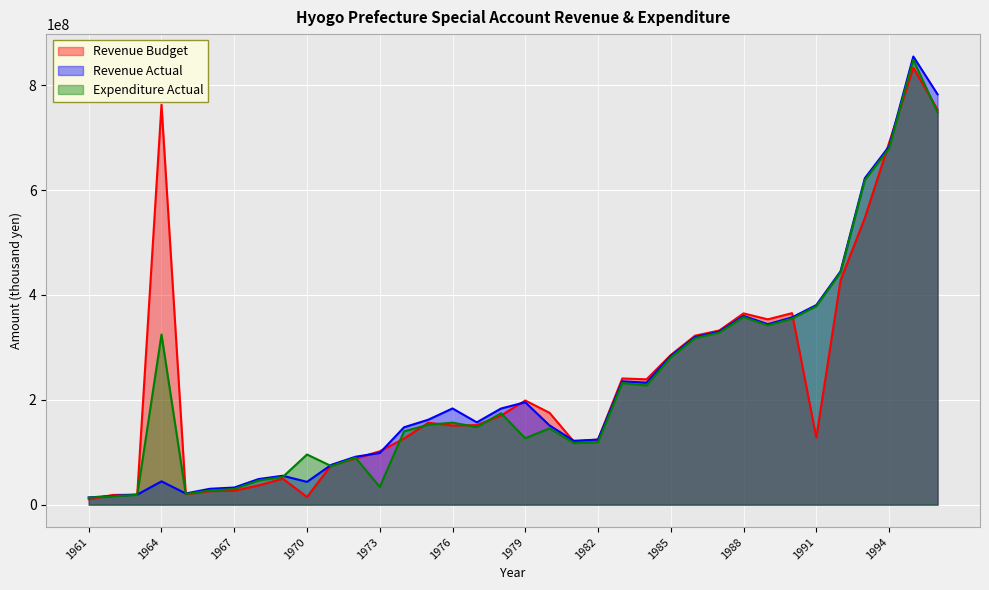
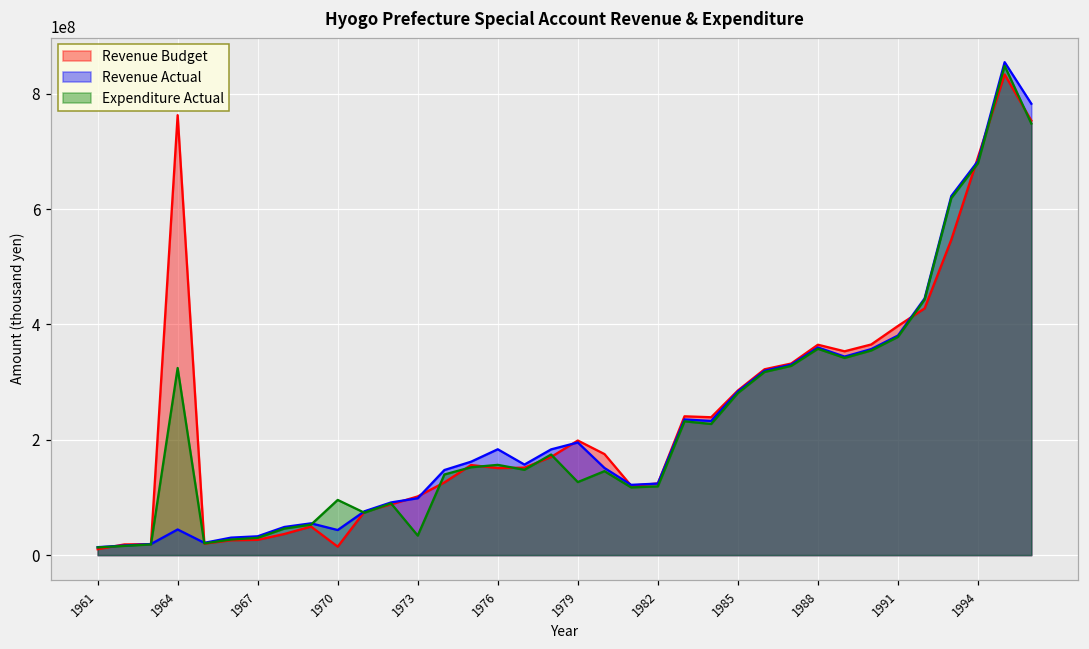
  {
    "Revenue Budget": {
      "1964": 760000000,
      "1970": 10000000,
      "1976": 150000000,
-     "1991": 130000000,
+     "1991": 400000000,
      "1994": 690000000
    },
    "Revenue Actual": {
      "1964": 40000000,
      "1970": 40000000,
      "1976": 180000000
    },
    "Expenditure Actual": {
      "1964": 320000000,
      "1970": 100000000,
      "1973": 30000000,
      "1976": 160000000,
      "1979": 130000000,
      "1982": 120000000
    }
  }
